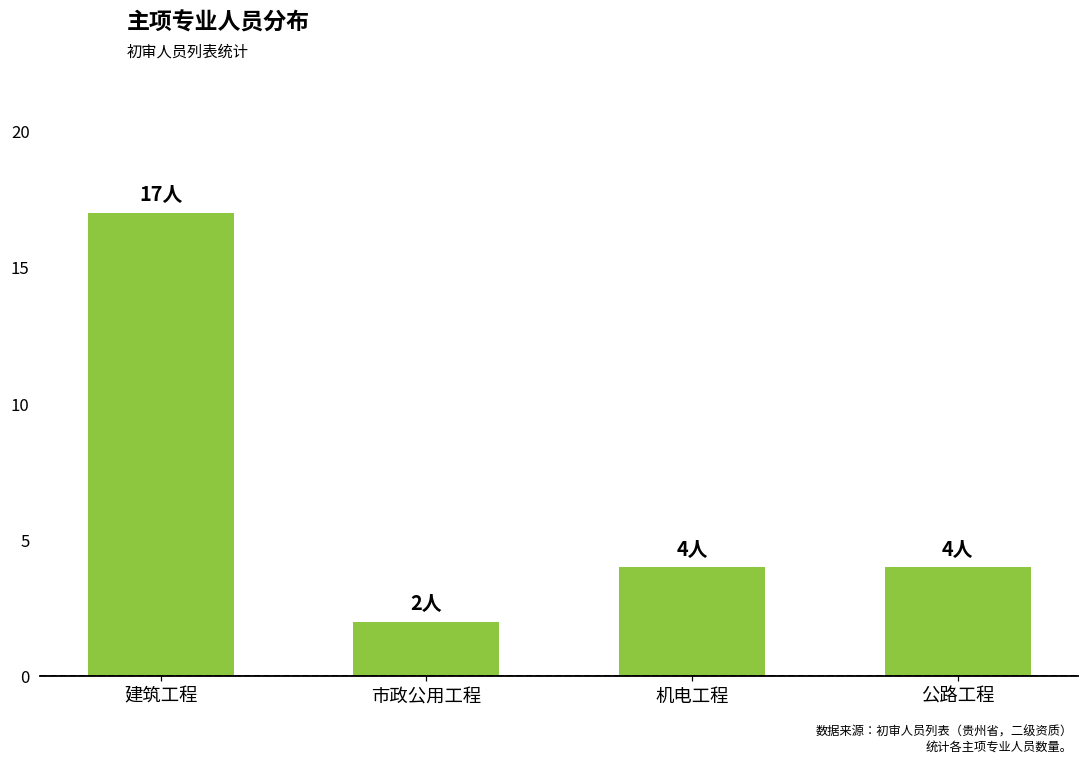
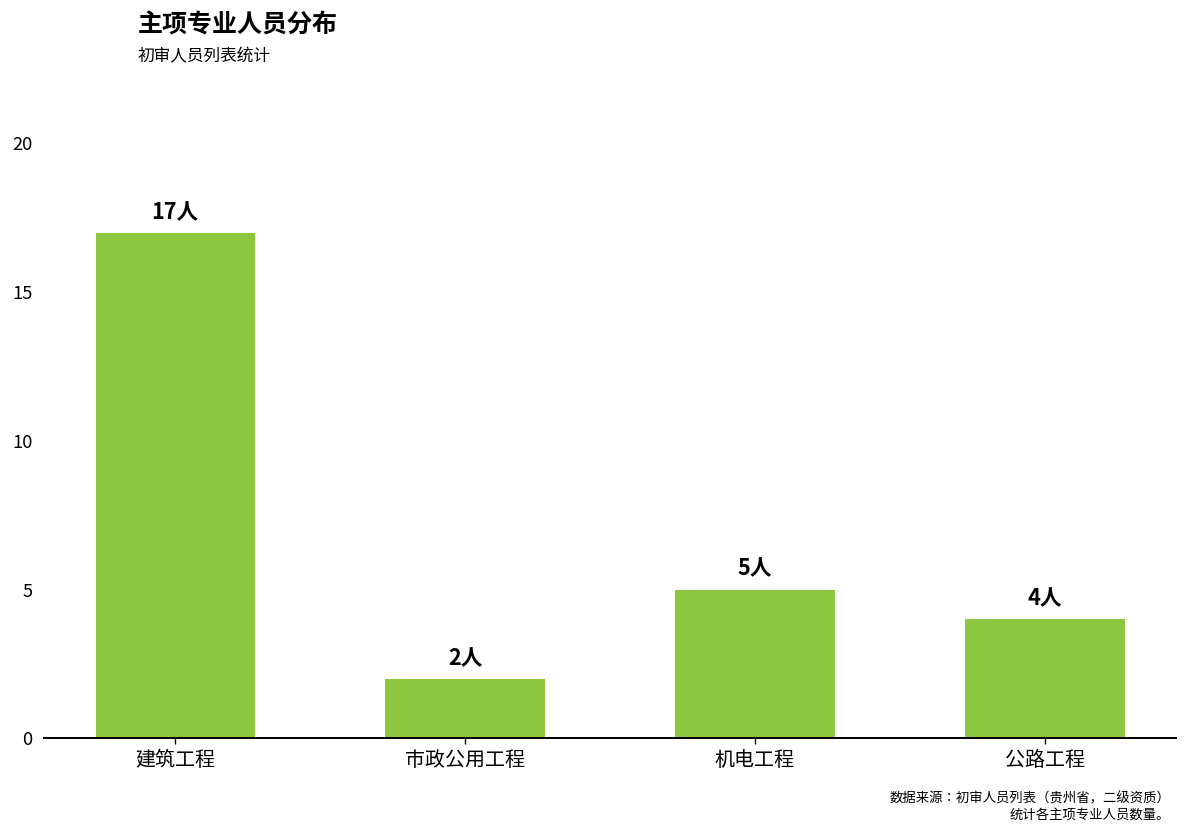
  {
    "建筑工程": "17人",
    "市政公用工程": "2人",
-   "机电工程": "4人",
+   "机电工程": "5人",
    "公路工程": "4人"
  }
